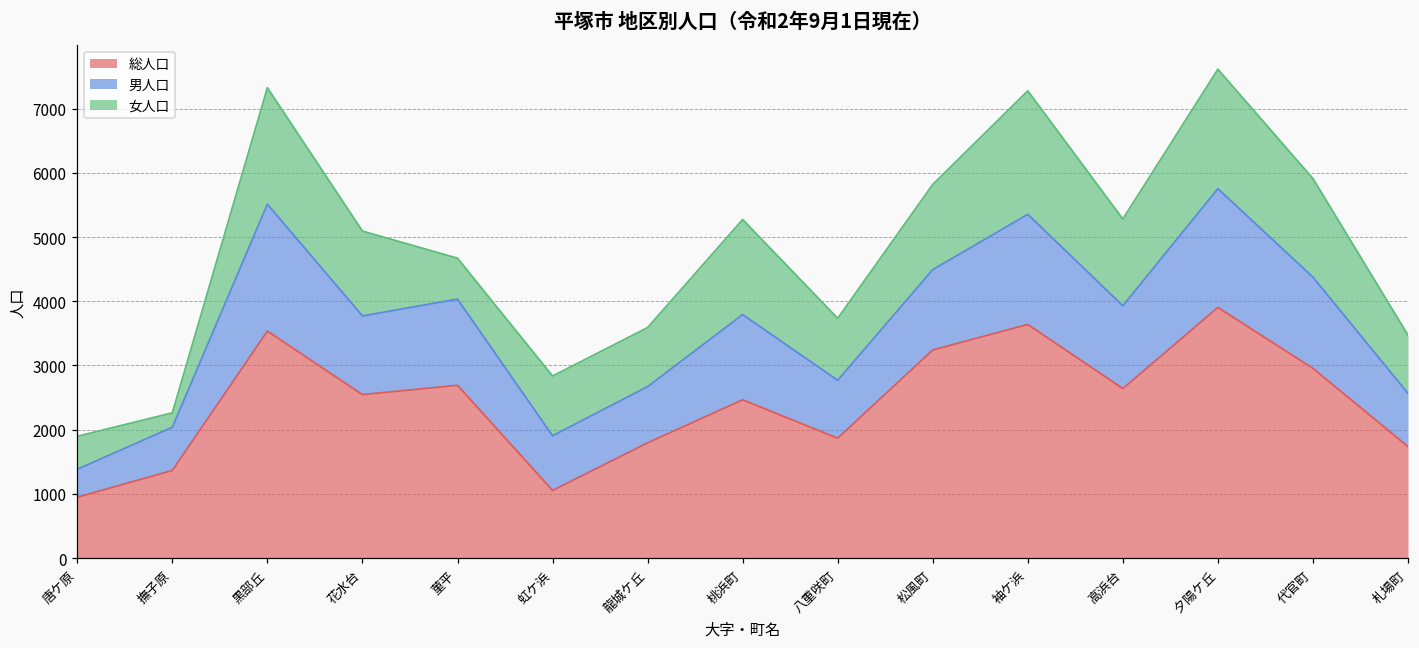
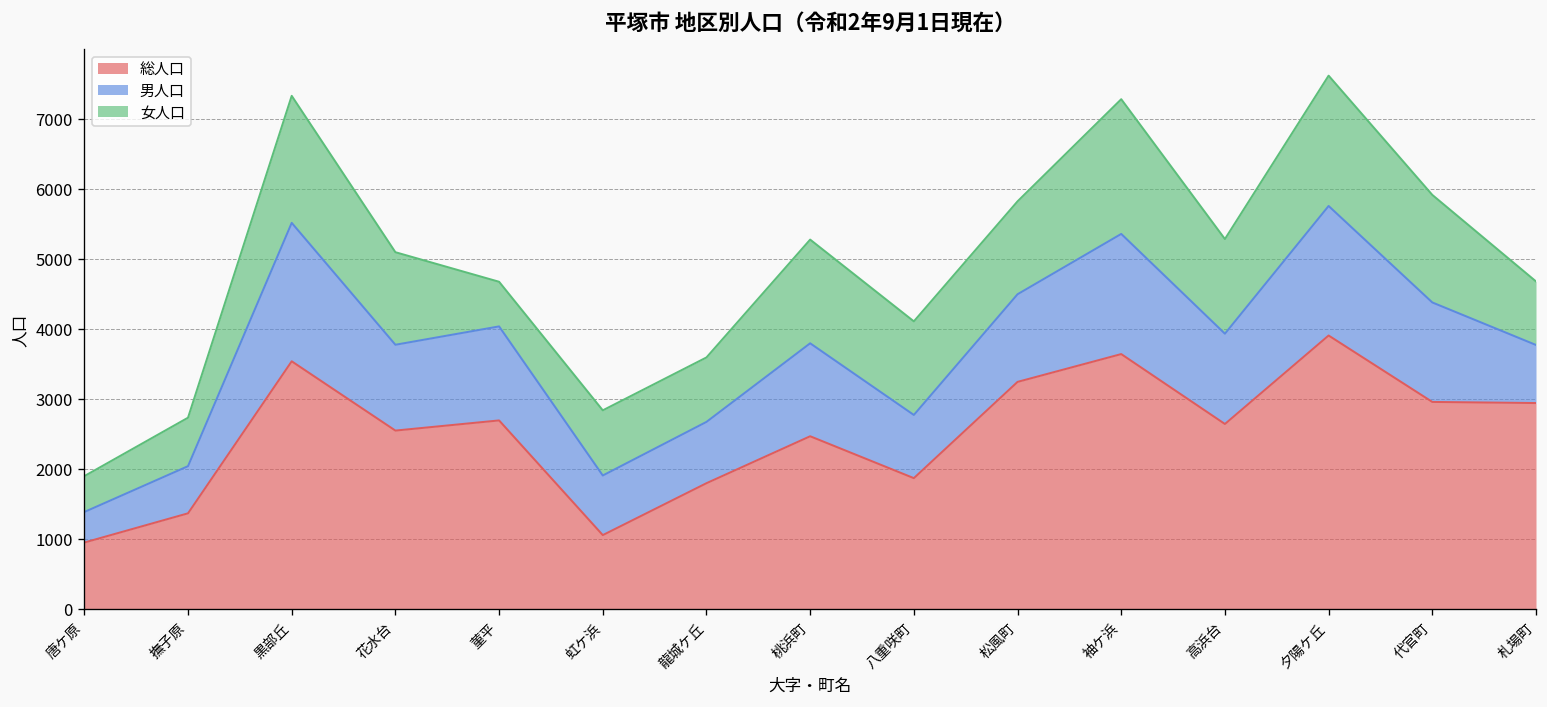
  {
    "総人口": {
      "唐ケ原": 900,
      "撫子原": 1400,
      "黒部丘": 3500,
      "花水台": 2500,
      "菫平": 2700,
      "虹ケ浜": 1100,
      "龍城ケ丘": 1800,
      "桃浜町": 2500,
      "八重咲町": 1900,
      "松風町": 3200,
      "袖ケ浜": 3600,
      "高浜台": 2600,
      "夕陽ケ丘": 3900,
      "代官町": 3000,
-     "札場町": 1700
+     "札場町": 2900
    },
    "男人口": {
      "唐ケ原": 400,
      "撫子原": 700,
      "黒部丘": 2000,
      "花水台": 1200,
      "菫平": 1300,
      "虹ケ浜": 900,
      "龍城ケ丘": 900,
      "桃浜町": 1300,
      "八重咲町": 900,
      "松風町": 1300,
      "袖ケ浜": 1700,
      "高浜台": 1300,
      "夕陽ケ丘": 1800,
      "代官町": 1400,
      "札場町": 800
    },
    "女人口": {
      "唐ケ原": 500,
-     "撫子原": 200,
+     "撫子原": 700,
      "黒部丘": 1800,
      "花水台": 1300,
      "菫平": 600,
      "虹ケ浜": 900,
      "龍城ケ丘": 900,
      "桃浜町": 1500,
-     "八重咲町": 1000,
+     "八重咲町": 1300,
      "松風町": 1300,
      "袖ケ浜": 1900,
      "高浜台": 1400,
      "夕陽ケ丘": 1900,
      "代官町": 1500,
      "札場町": 900
    }
  }
